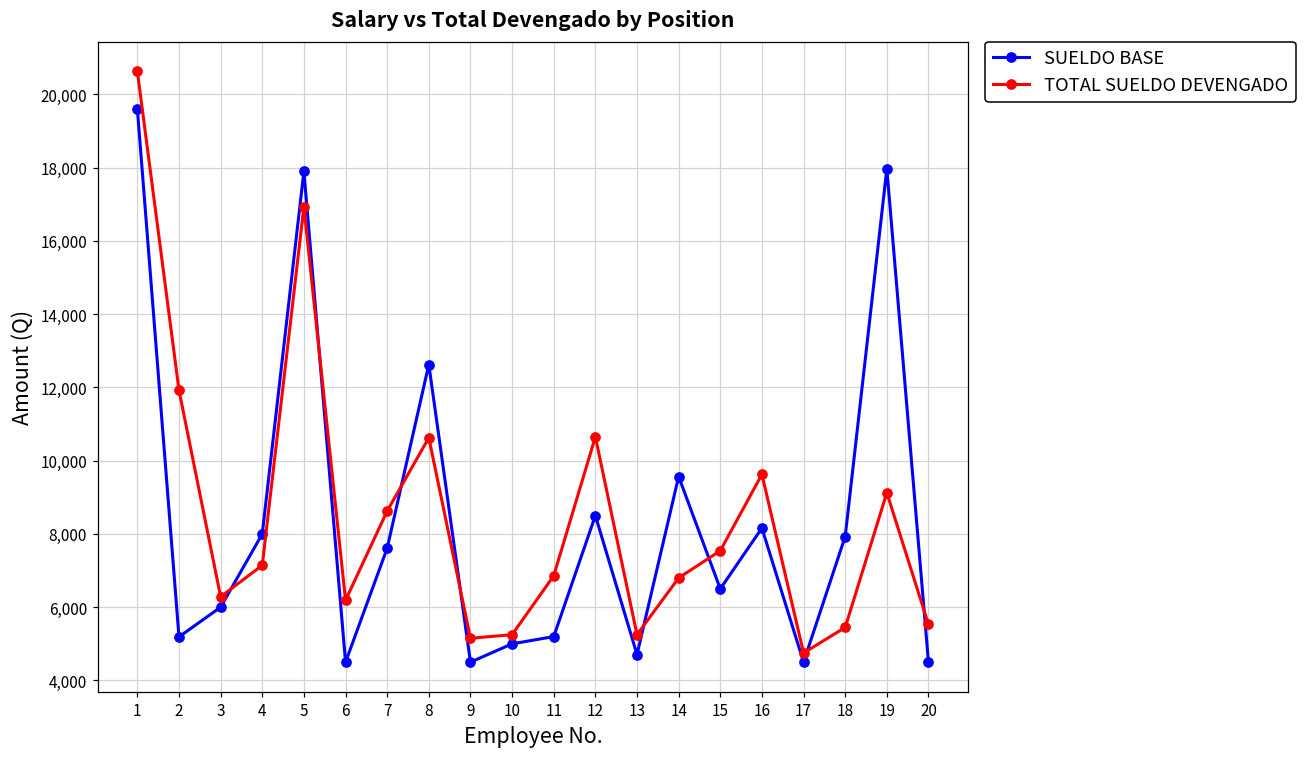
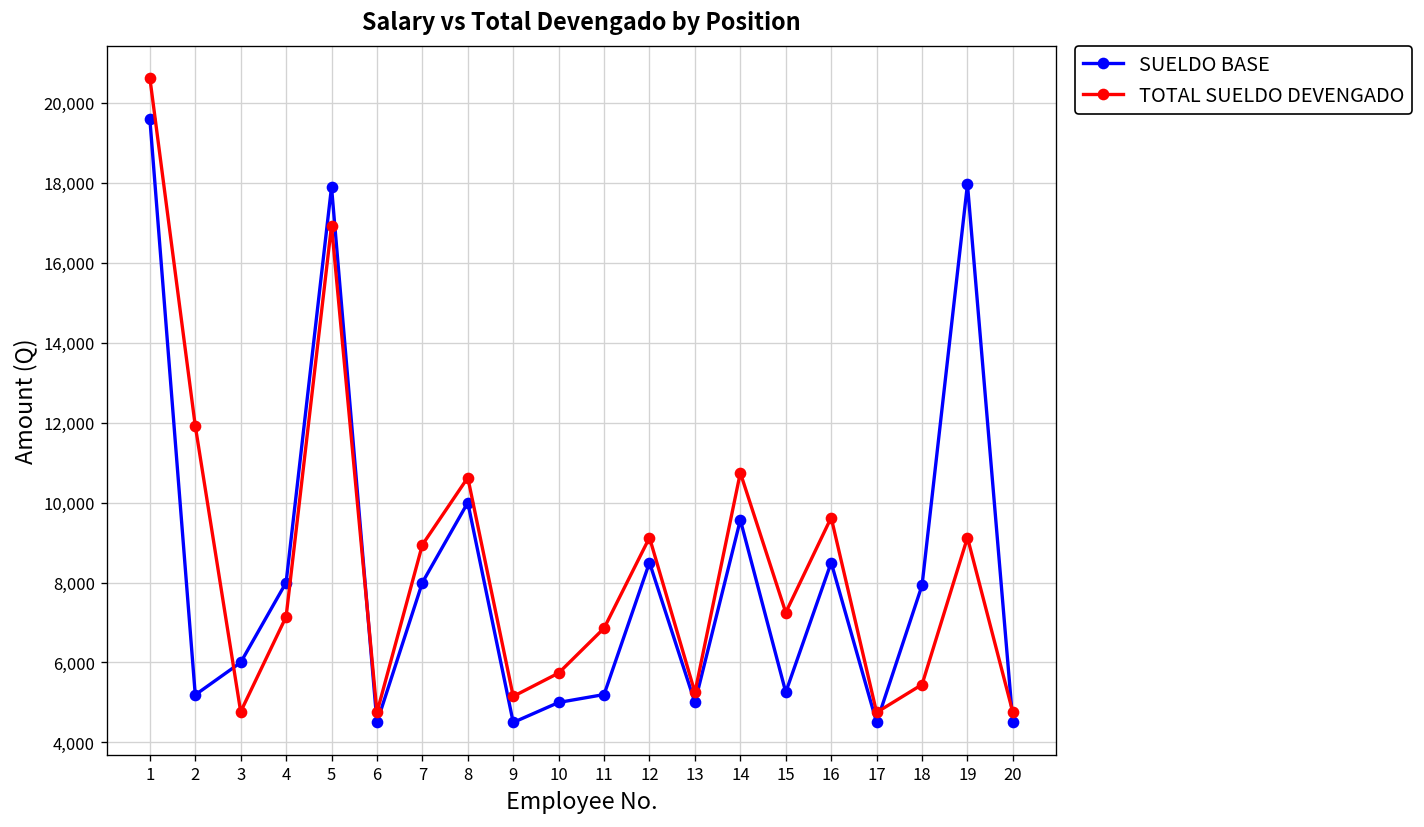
  {
    "SUELDO BASE": {
      "1": "19,600",
      "2": "5,200",
      "3": "6,000",
      "4": "8,000",
      "5": "17,900",
      "6": "4,500",
-     "7": "7,600",
-     "8": "12,600",
+     "7": "8,000",
+     "8": "10,000",
      "9": "4,500",
      "10": "5,000",
      "11": "5,200",
      "12": "8,500",
-     "13": "4,700",
+     "13": "5,000",
      "14": "9,600",
-     "15": "6,500",
-     "16": "8,200",
+     "15": "5,300",
+     "16": "8,500",
      "17": "4,500",
      "18": "7,900",
      "19": "18,000",
      "20": "4,500"
    },
    "TOTAL SUELDO DEVENGADO": {
      "1": "20,600",
      "2": "11,900",
-     "3": "6,300",
+     "3": "4,800",
      "4": "7,100",
      "5": "16,900",
-     "6": "6,200",
-     "7": "8,600",
+     "6": "4,800",
+     "7": "8,900",
      "8": "10,600",
      "9": "5,200",
-     "10": "5,300",
+     "10": "5,700",
      "11": "6,900",
-     "12": "10,600",
+     "12": "9,100",
      "13": "5,300",
-     "14": "6,800",
-     "15": "7,500",
+     "14": "10,700",
+     "15": "7,300",
      "16": "9,600",
      "17": "4,800",
      "18": "5,400",
      "19": "9,100",
-     "20": "5,500"
+     "20": "4,800"
    }
  }
